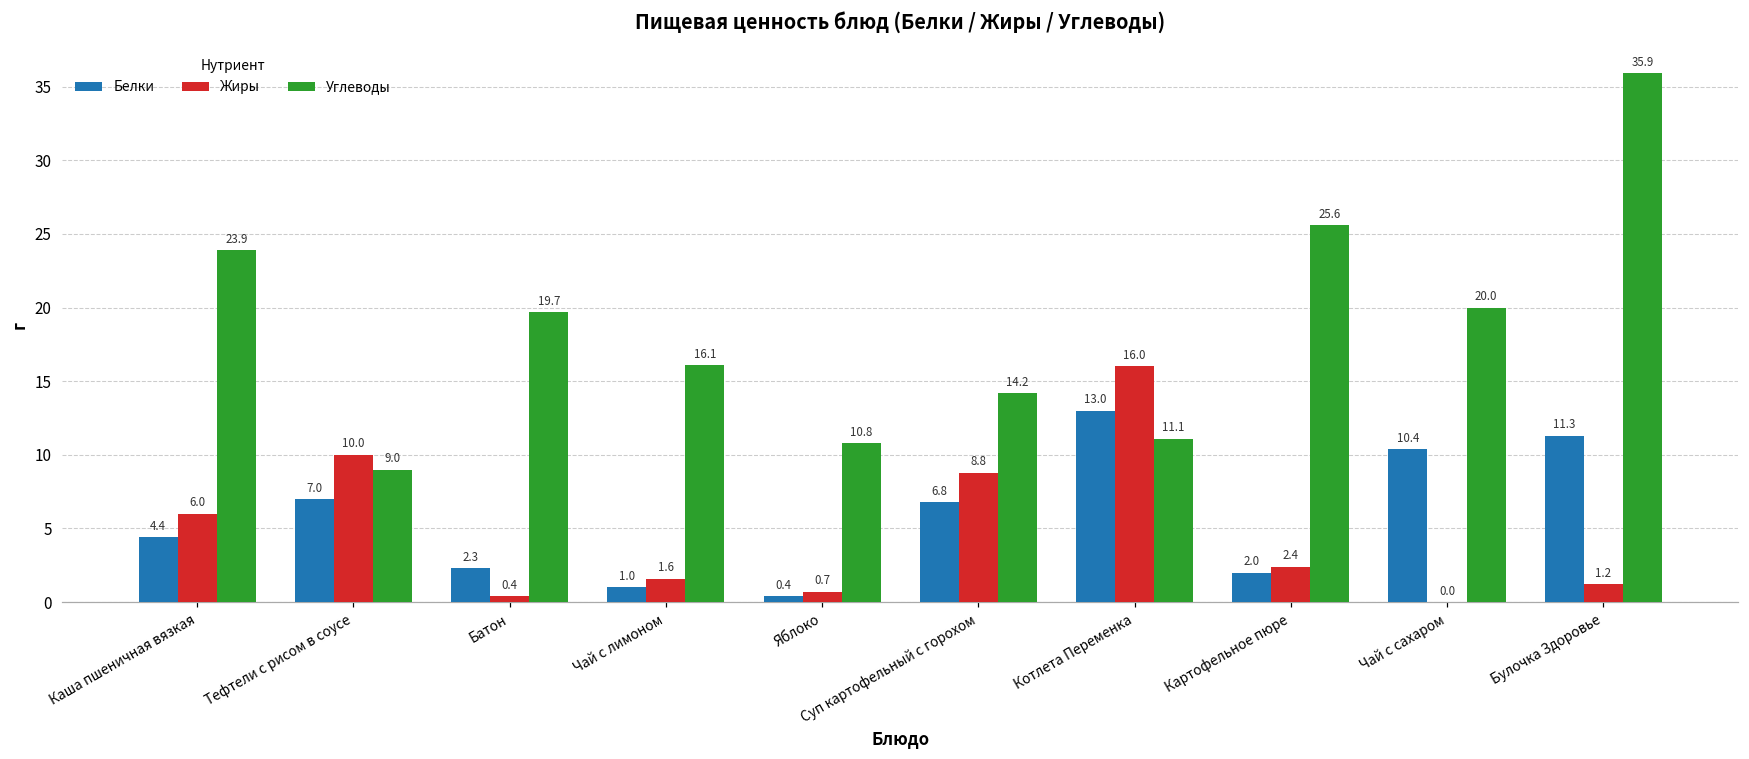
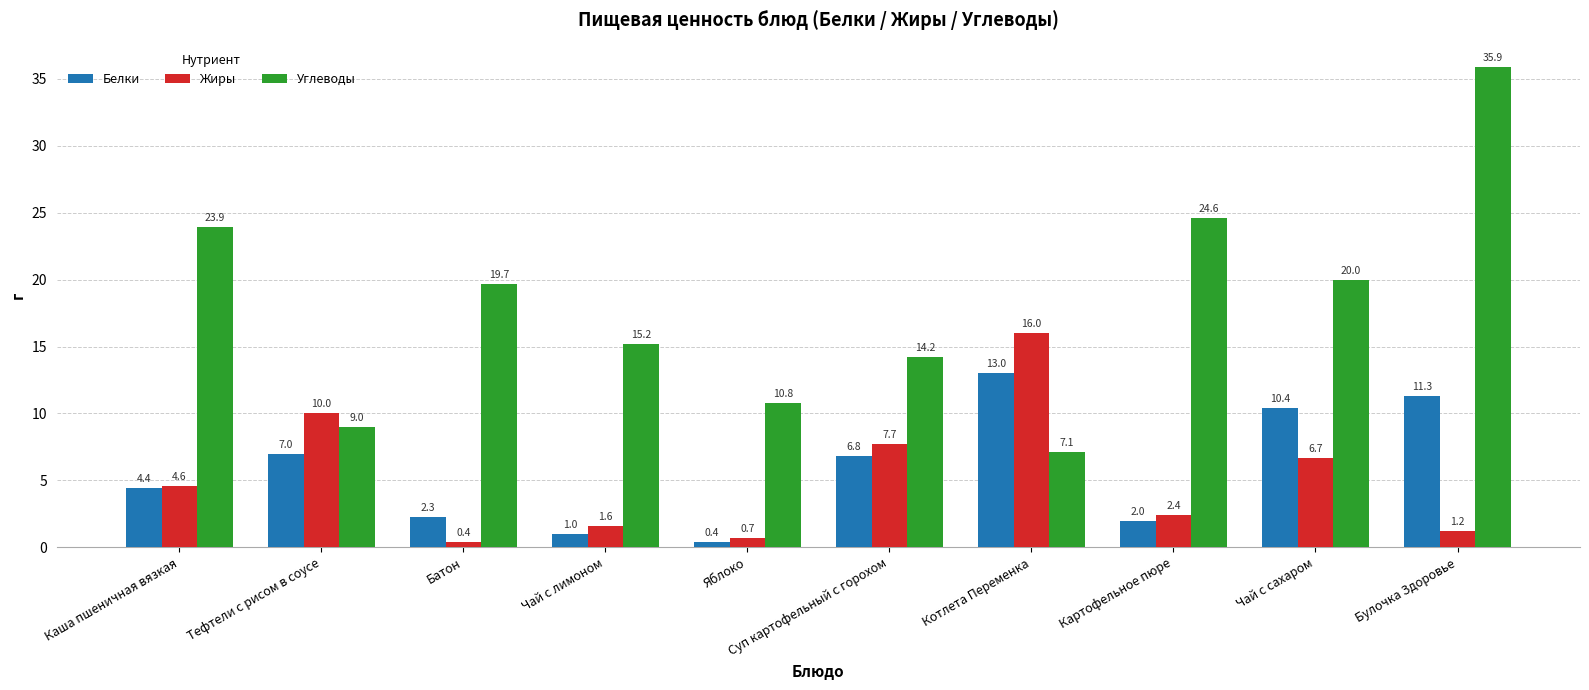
  {
    "Белки": {
      "Каша пшеничная вязкая": 4.4,
      "Тефтели с рисом в соусе": 7.0,
      "Батон": 2.3,
      "Чай с лимоном": 1.0,
      "Яблоко": 0.4,
      "Суп картофельный с горохом": 6.8,
      "Котлета Переменка": 13.0,
      "Картофельное пюре": 2.0,
      "Чай с сахаром": 10.4,
      "Булочка Здоровье": 11.3
    },
    "Жиры": {
-     "Каша пшеничная вязкая": 6.0,
+     "Каша пшеничная вязкая": 4.6,
      "Тефтели с рисом в соусе": 10.0,
      "Батон": 0.4,
      "Чай с лимоном": 1.6,
      "Яблоко": 0.7,
-     "Суп картофельный с горохом": 8.8,
+     "Суп картофельный с горохом": 7.7,
      "Котлета Переменка": 16.0,
      "Картофельное пюре": 2.4,
-     "Чай с сахаром": 0.0,
+     "Чай с сахаром": 6.7,
      "Булочка Здоровье": 1.2
    },
    "Углеводы": {
      "Каша пшеничная вязкая": 23.9,
      "Тефтели с рисом в соусе": 9.0,
      "Батон": 19.7,
-     "Чай с лимоном": 16.1,
+     "Чай с лимоном": 15.2,
      "Яблоко": 10.8,
      "Суп картофельный с горохом": 14.2,
-     "Котлета Переменка": 11.1,
-     "Картофельное пюре": 25.6,
+     "Котлета Переменка": 7.1,
+     "Картофельное пюре": 24.6,
      "Чай с сахаром": 20.0,
      "Булочка Здоровье": 35.9
    }
  }
